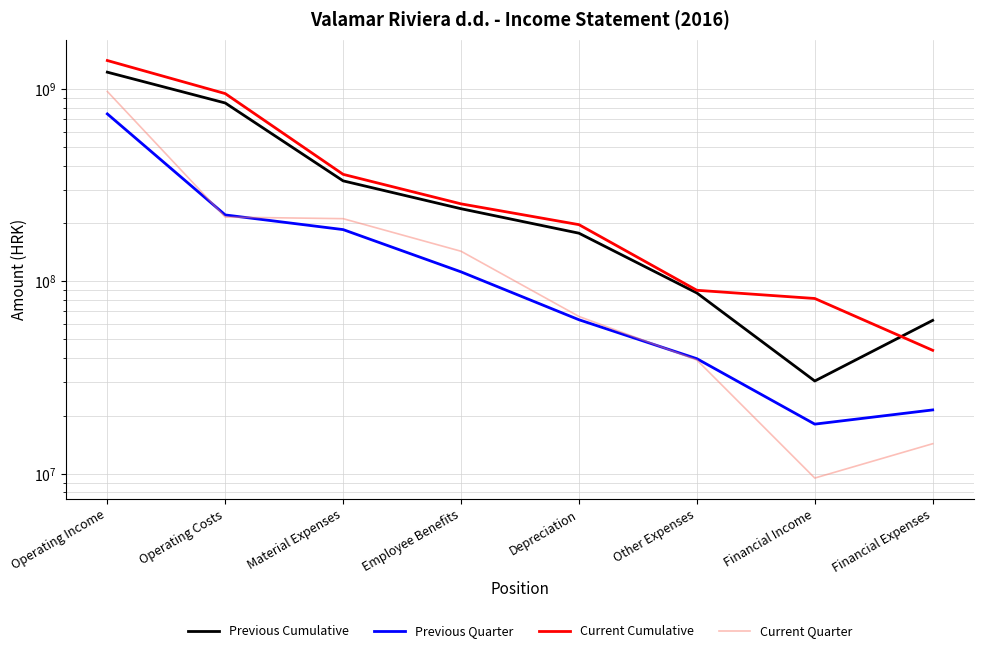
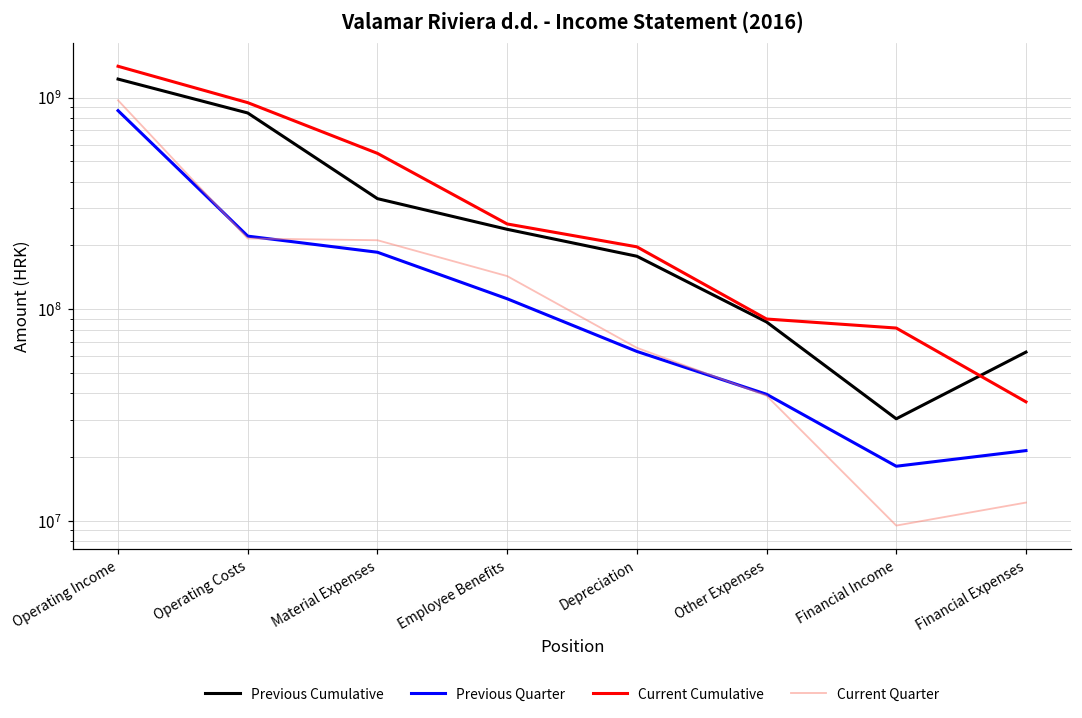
  {
    "Previous Cumulative": {
      "Operating Income": 1200000000,
      "Operating Costs": 800000000,
      "Material Expenses": 330000000,
      "Employee Benefits": 240000000,
      "Depreciation": 180000000,
      "Other Expenses": 90000000,
      "Financial Income": 30000000,
      "Financial Expenses": 63000000
    },
    "Previous Quarter": {
-     "Operating Income": 740000000,
+     "Operating Income": 900000000,
      "Material Expenses": 190000000,
      "Employee Benefits": 110000000,
      "Depreciation": 63000000,
      "Financial Income": 18000000,
      "Financial Expenses": 21000000
    },
    "Current Cumulative": {
      "Operating Income": 1400000000,
      "Operating Costs": 900000000,
-     "Material Expenses": 360000000,
+     "Material Expenses": 550000000,
      "Employee Benefits": 250000000,
      "Depreciation": 200000000,
      "Other Expenses": 90000000,
      "Financial Income": 81000000,
-     "Financial Expenses": 44000000
+     "Financial Expenses": 36000000
    },
    "Current Quarter": {
      "Operating Income": 1000000000,
      "Material Expenses": 210000000,
      "Employee Benefits": 140000000,
      "Depreciation": 66000000,
      "Financial Income": 9000000,
-     "Financial Expenses": 14000000
+     "Financial Expenses": 12000000
    }
  }
